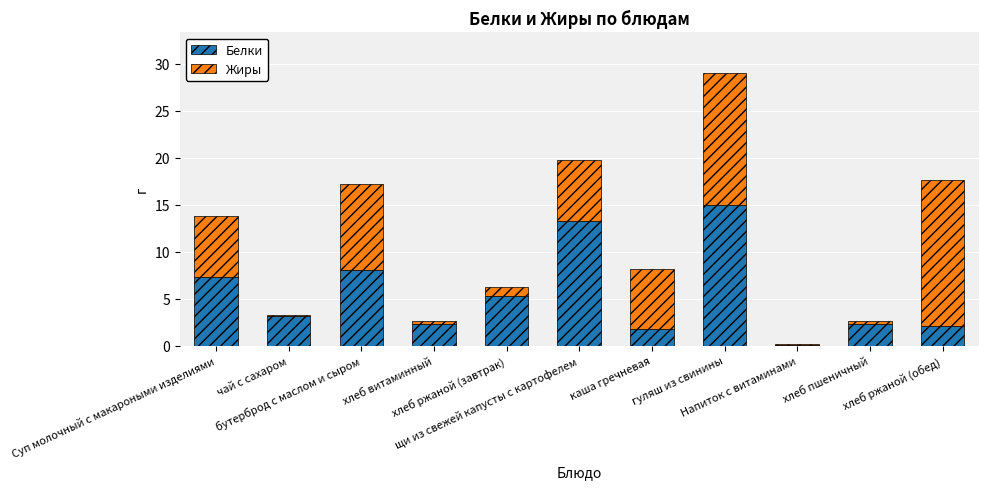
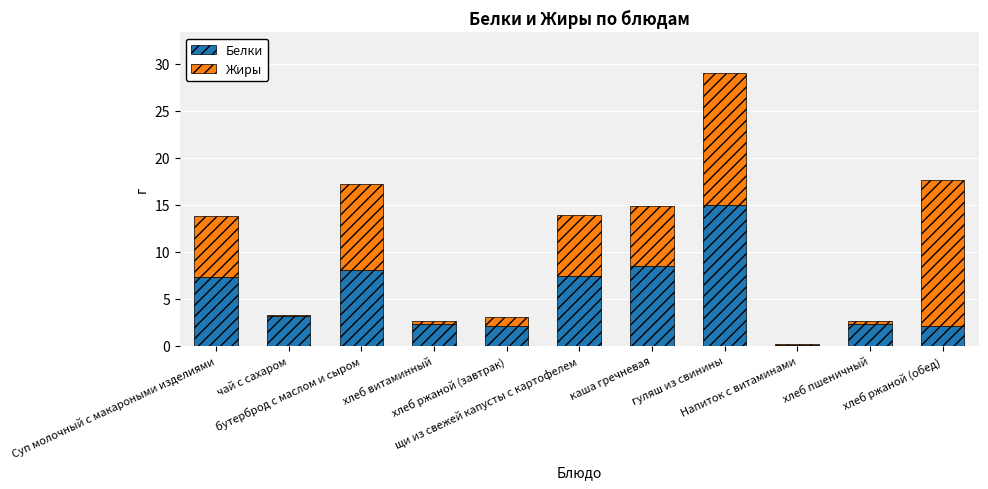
  {
    "Белки": {
      "Суп молочный с макароными изделиями": 7,
      "чай с сахаром": 3,
      "бутерброд с маслом и сыром": 8,
      "хлеб витаминный": 2,
-     "хлеб ржаной (завтрак)": 5,
-     "щи из свежей капусты с картофелем": 13,
-     "каша гречневая": 2,
+     "хлеб ржаной (завтрак)": 2,
+     "щи из свежей капусты с картофелем": 7,
+     "каша гречневая": 9,
      "гуляш из свинины": 15,
      "хлеб пшеничный": 2,
      "хлеб ржаной (обед)": 2
    },
    "Жиры": {
      "Суп молочный с макароными изделиями": 6,
      "бутерброд с маслом и сыром": 9,
      "хлеб витаминный": 0,
      "хлеб ржаной (завтрак)": 1,
      "щи из свежей капусты с картофелем": 6,
      "каша гречневая": 6,
      "гуляш из свинины": 14,
      "хлеб пшеничный": 0,
      "хлеб ржаной (обед)": 16
    }
  }
